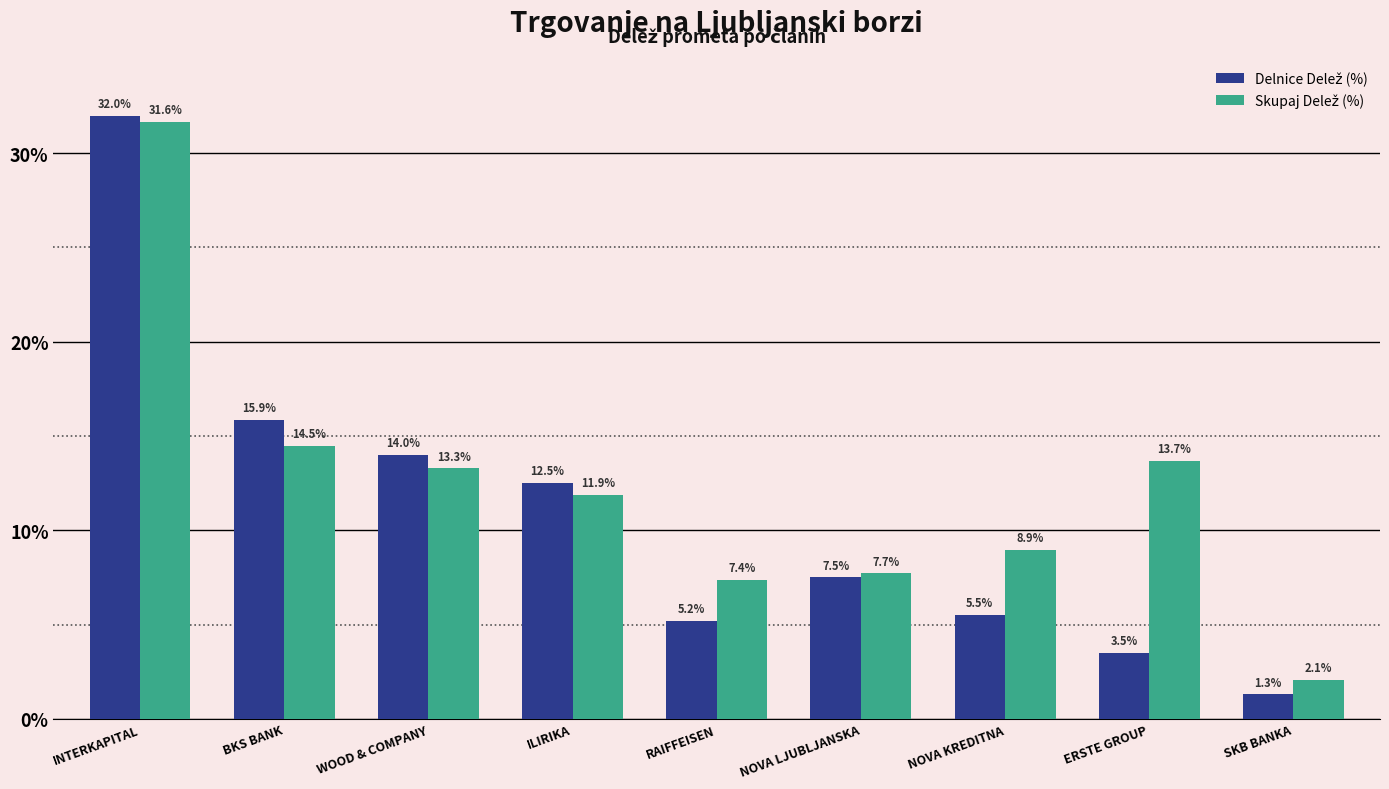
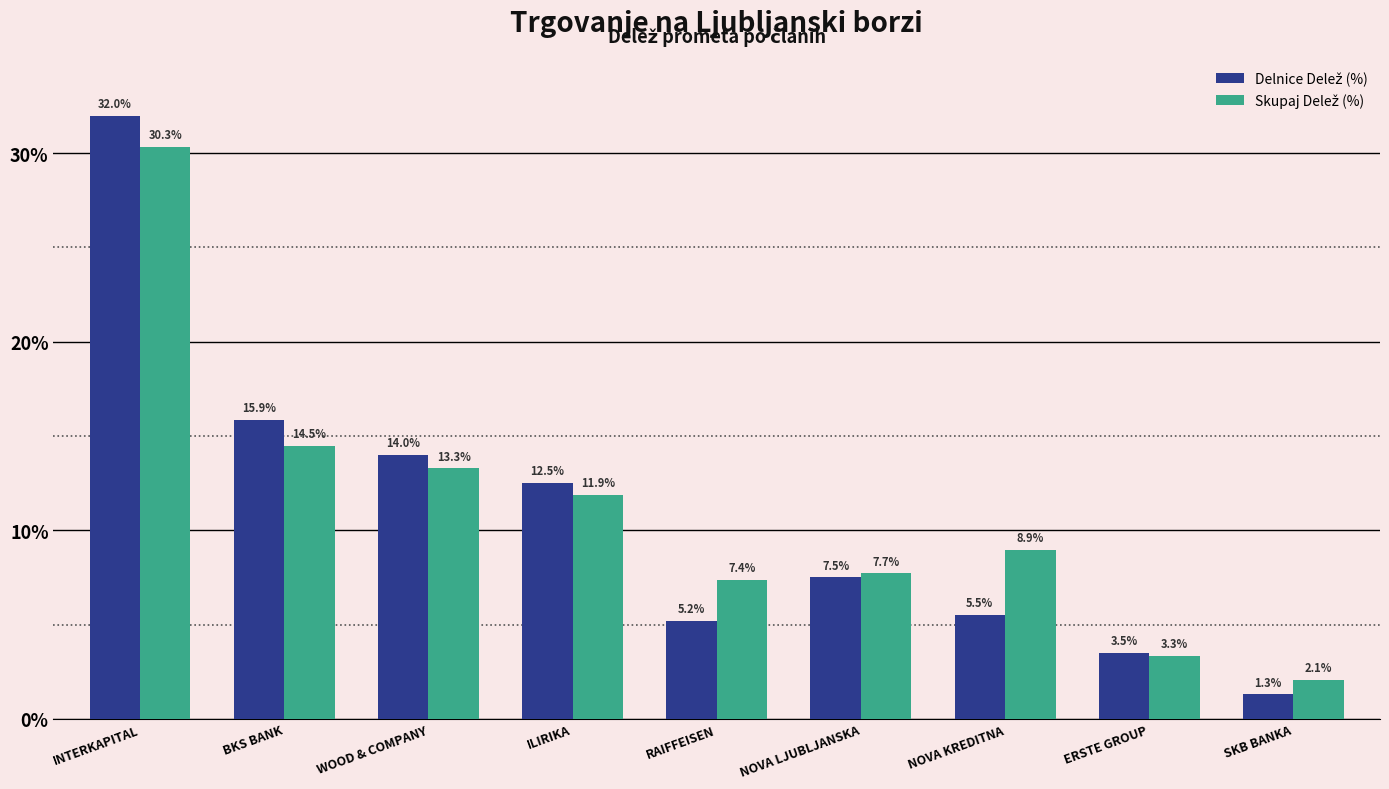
  {
    "Delnice Delež (%)": {
      "INTERKAPITAL": "32.0%",
      "BKS BANK": "15.9%",
      "WOOD & COMPANY": "14.0%",
      "ILIRIKA": "12.5%",
      "RAIFFEISEN": "5.2%",
      "NOVA LJUBLJANSKA": "7.5%",
      "NOVA KREDITNA": "5.5%",
      "ERSTE GROUP": "3.5%",
      "SKB BANKA": "1.3%"
    },
    "Skupaj Delež (%)": {
-     "INTERKAPITAL": "31.6%",
+     "INTERKAPITAL": "30.3%",
      "BKS BANK": "14.5%",
      "WOOD & COMPANY": "13.3%",
      "ILIRIKA": "11.9%",
      "RAIFFEISEN": "7.4%",
      "NOVA LJUBLJANSKA": "7.7%",
      "NOVA KREDITNA": "8.9%",
-     "ERSTE GROUP": "13.7%",
+     "ERSTE GROUP": "3.3%",
      "SKB BANKA": "2.1%"
    }
  }
